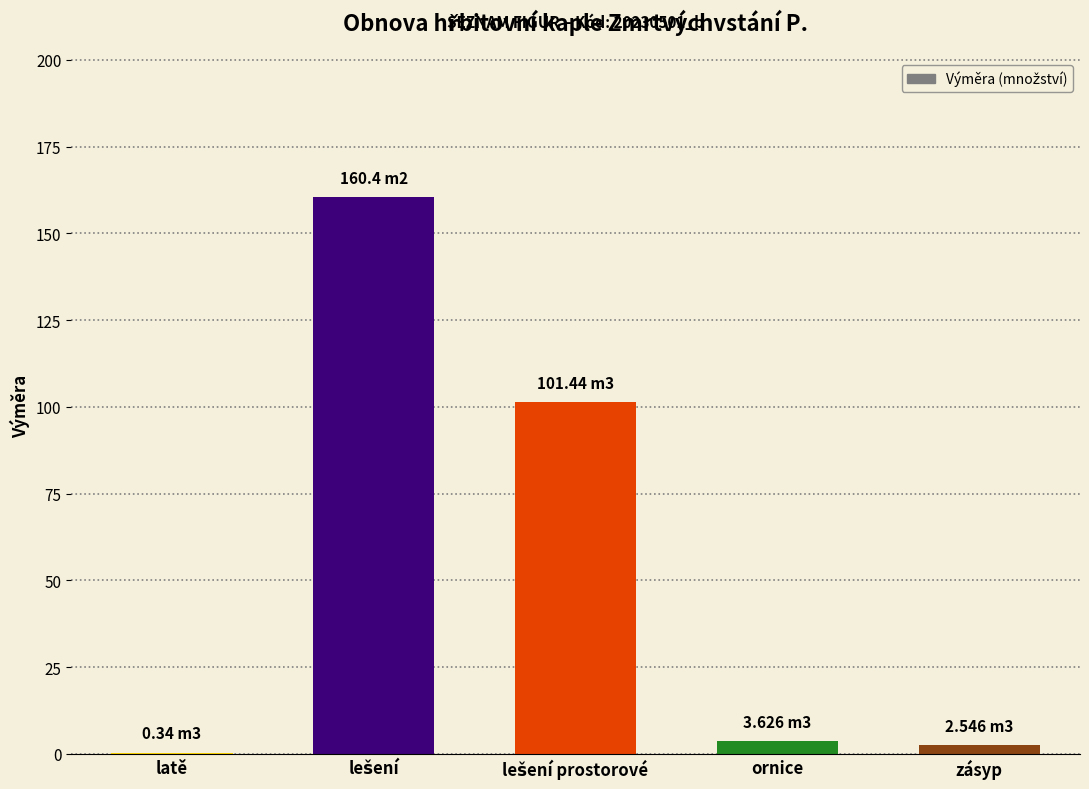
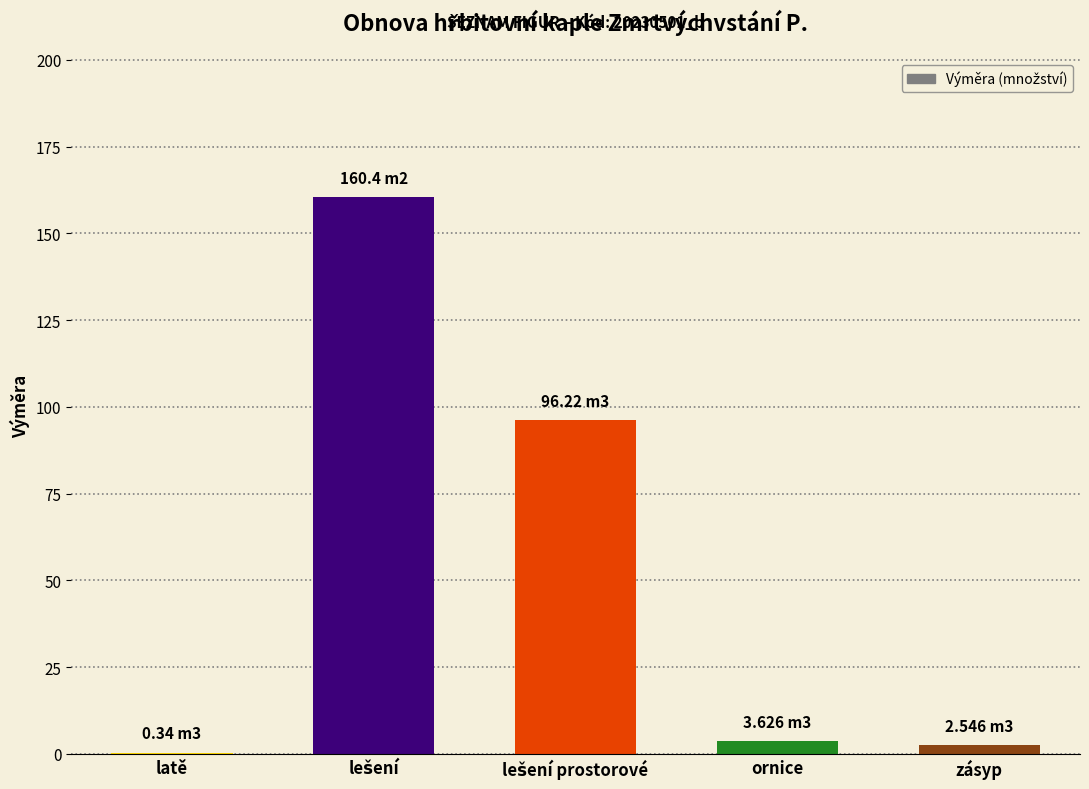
  {
    "latě": 0.34,
    "lešení": 160.4,
-   "lešení prostorové": 101.44,
+   "lešení prostorové": 96.22,
    "ornice": 3.626,
    "zásyp": 2.546
  }
